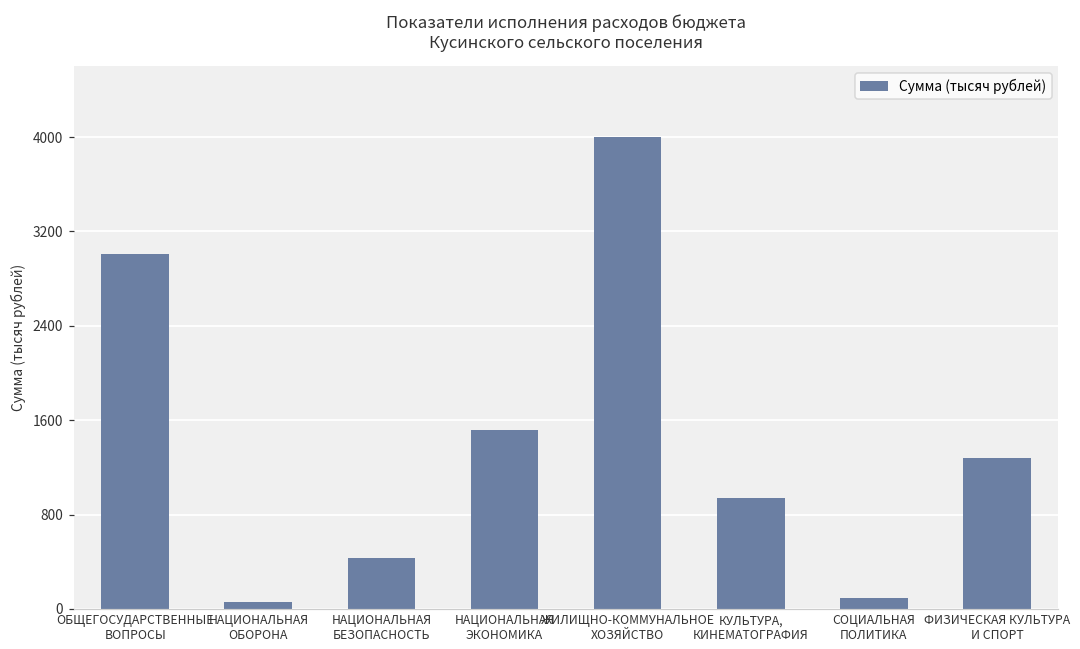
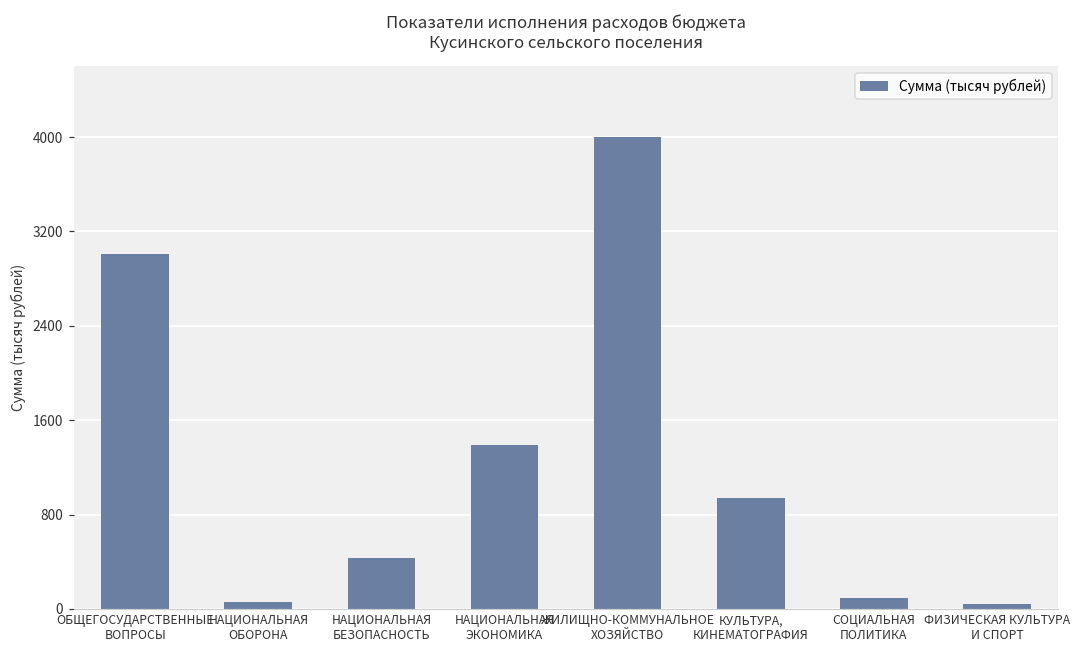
  {
    "ОБЩЕГОСУДАРСТВЕННЫЕ ВОПРОСЫ": 3010,
    "НАЦИОНАЛЬНАЯ ОБОРОНА": 60,
    "НАЦИОНАЛЬНАЯ БЕЗОПАСНОСТЬ": 430,
-   "НАЦИОНАЛЬНАЯ ЭКОНОМИКА": 1520,
+   "НАЦИОНАЛЬНАЯ ЭКОНОМИКА": 1390,
    "ЖИЛИЩНО-КОММУНАЛЬНОЕ ХОЗЯЙСТВО": 4000,
    "СОЦИАЛЬНАЯ ПОЛИТИКА": 90,
-   "ФИЗИЧЕСКАЯ КУЛЬТУРА И СПОРТ": 1280
+   "ФИЗИЧЕСКАЯ КУЛЬТУРА И СПОРТ": 40
  }
